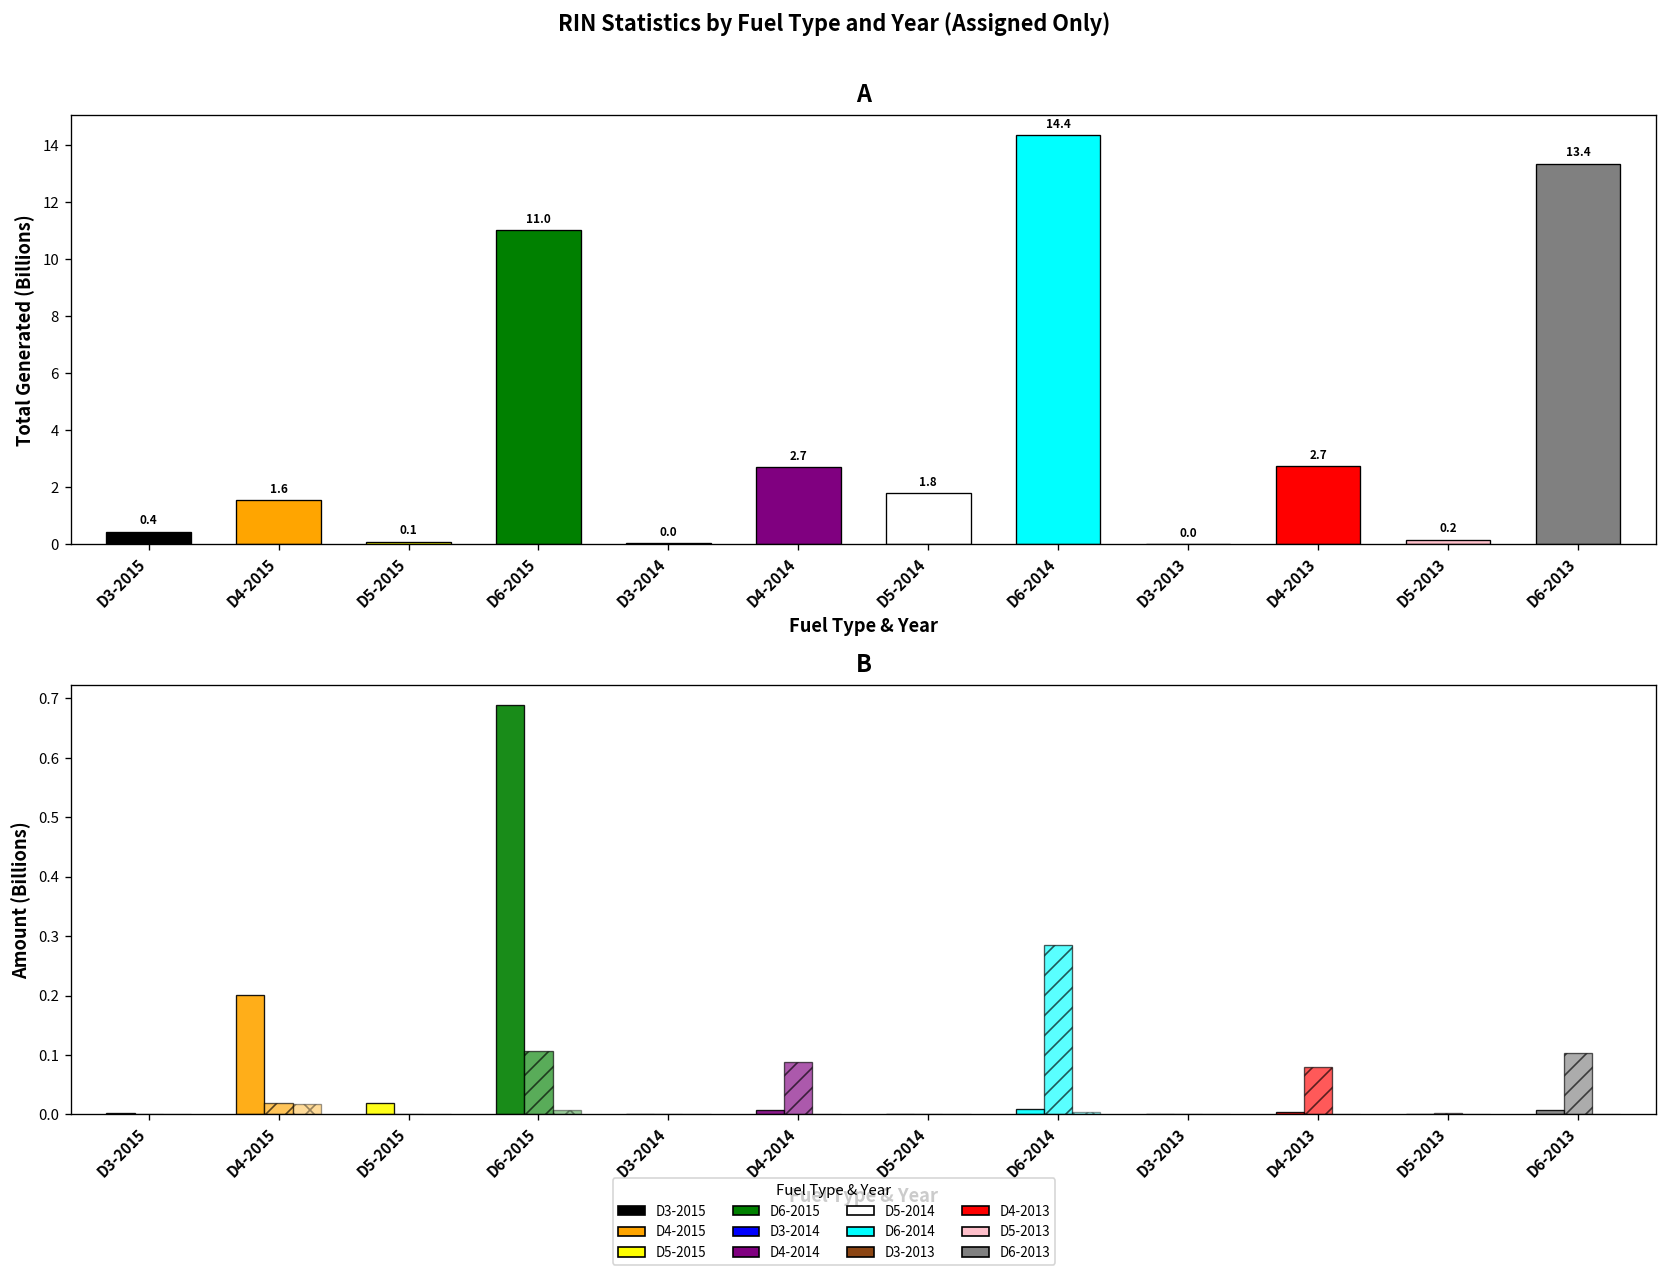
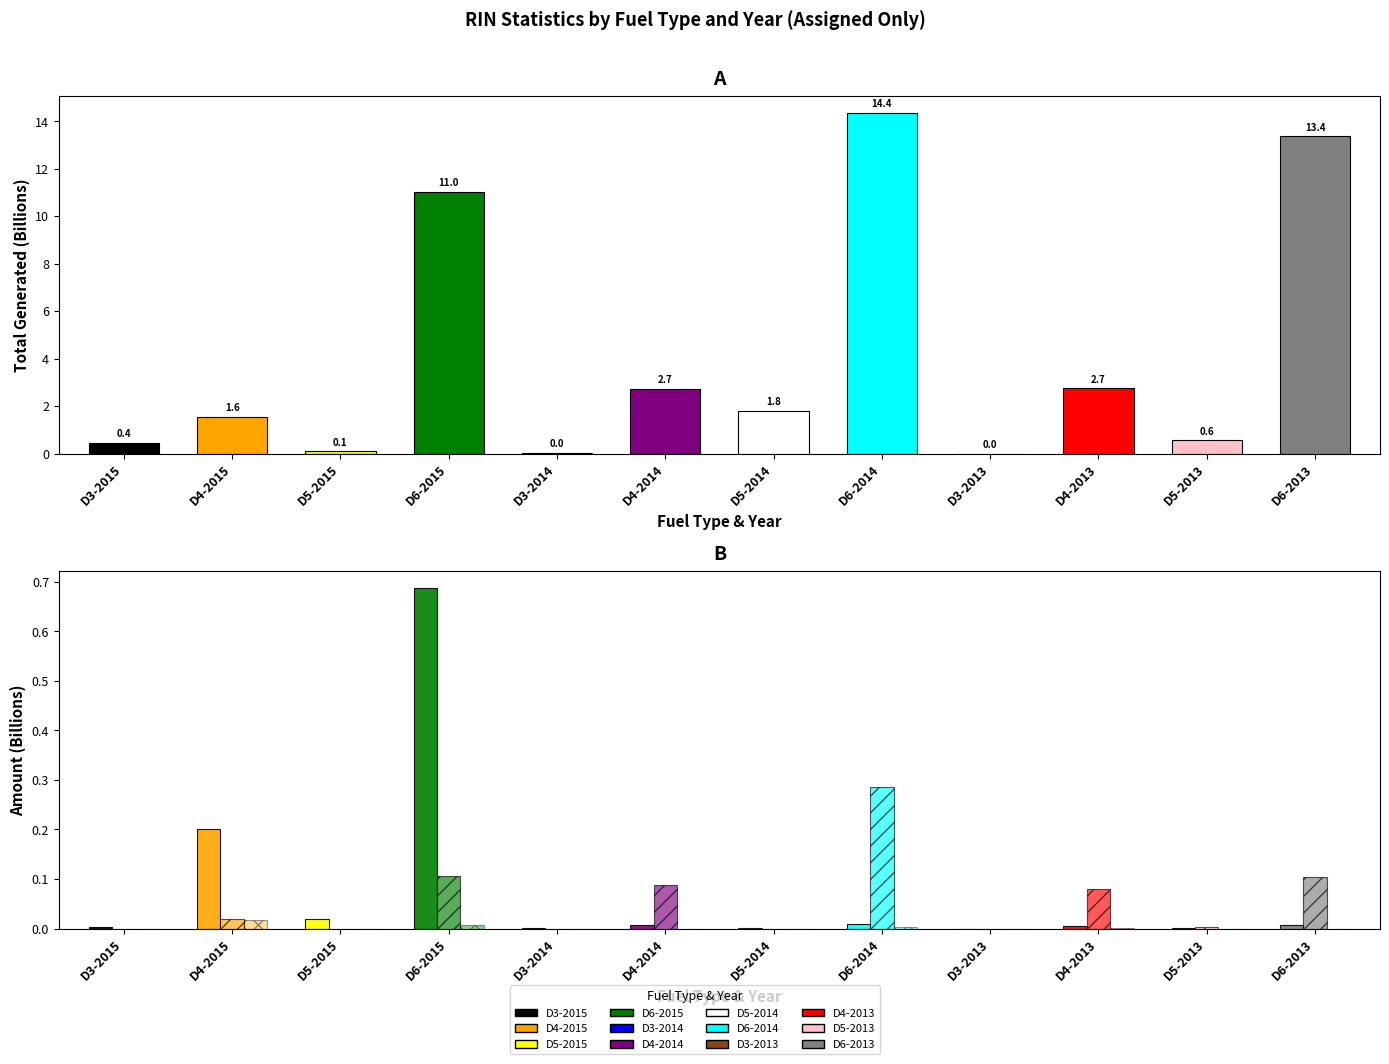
  {
    "A": {
      "D3-2015": 0.4,
      "D4-2015": 1.6,
      "D5-2015": 0.1,
      "D6-2015": 11.0,
      "D3-2014": 0.0,
      "D4-2014": 2.7,
      "D5-2014": 1.8,
      "D6-2014": 14.4,
      "D3-2013": 0.0,
      "D4-2013": 2.7,
-     "D5-2013": 0.2,
+     "D5-2013": 0.6,
      "D6-2013": 13.4
    }
  }
